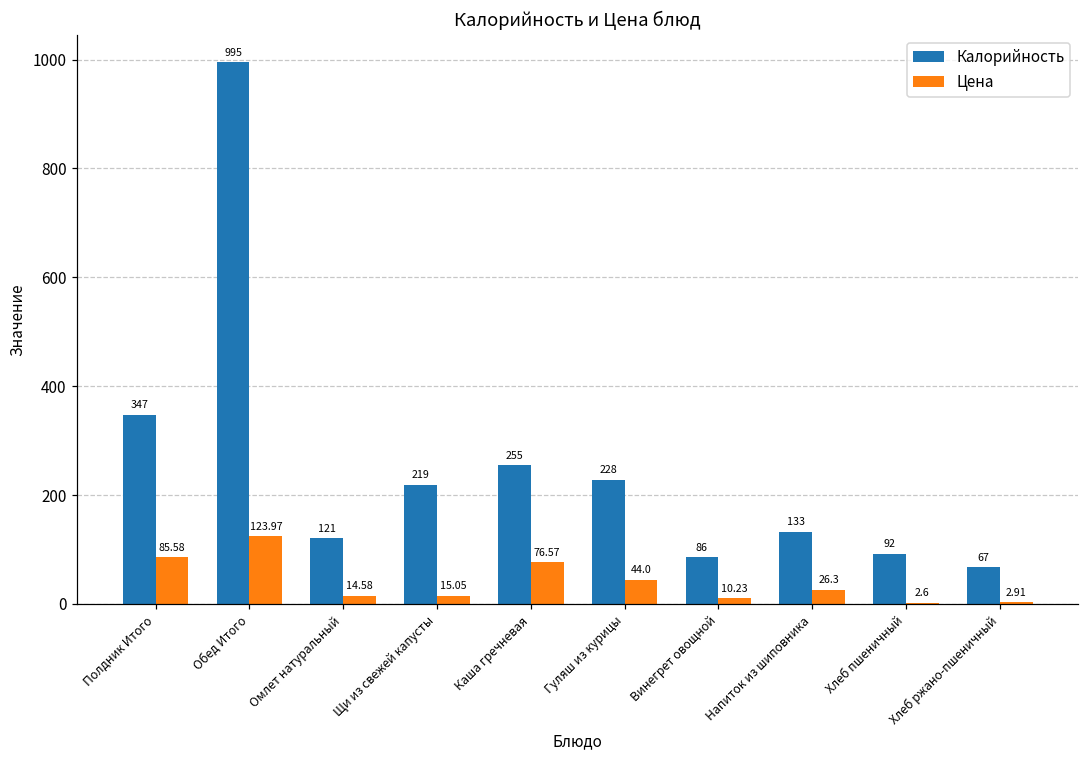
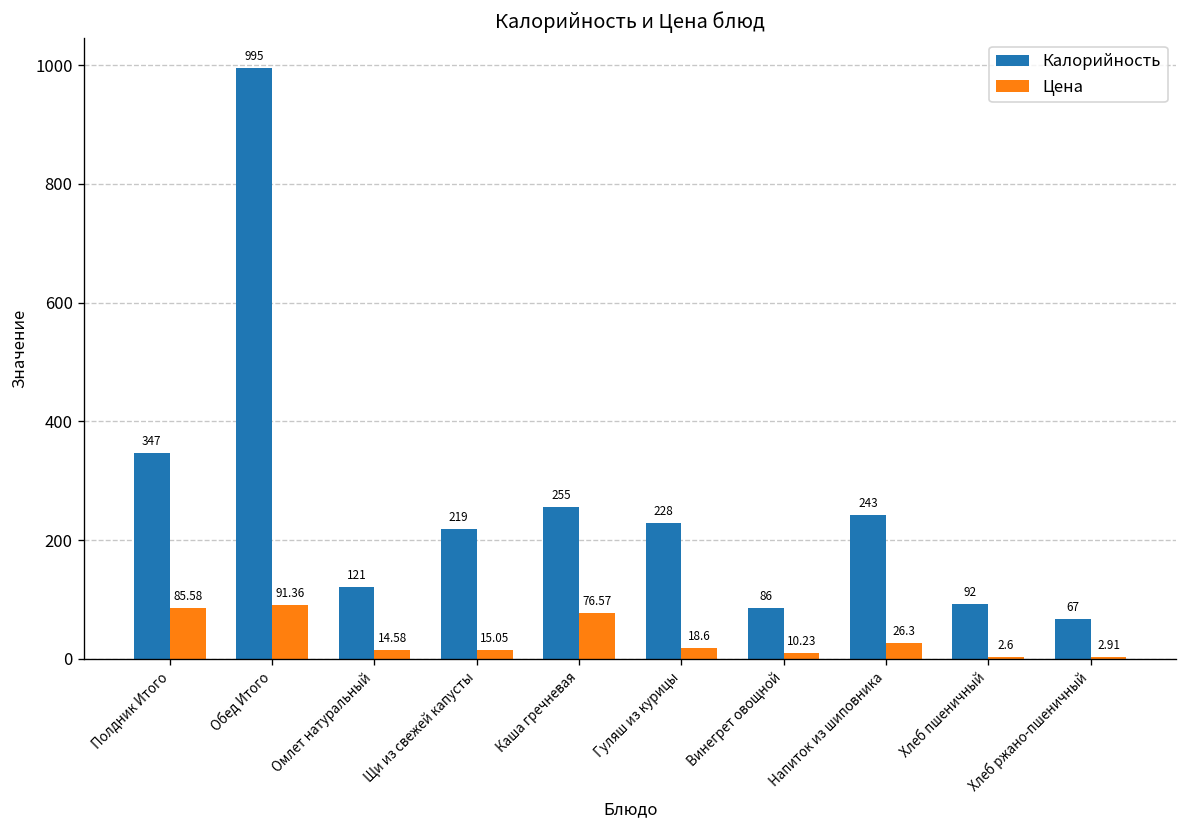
  {
    "Калорийность": {
      "Полдник Итого": 347,
      "Обед Итого": 995,
      "Омлет натуральный": 121,
      "Щи из свежей капусты": 219,
      "Каша гречневая": 255,
      "Гуляш из курицы": 228,
      "Винегрет овощной": 86,
-     "Напиток из шиповника": 133,
+     "Напиток из шиповника": 243,
      "Хлеб пшеничный": 92,
      "Хлеб ржано-пшеничный": 67
    },
    "Цена": {
      "Полдник Итого": 85.58,
-     "Обед Итого": 123.97,
+     "Обед Итого": 91.36,
      "Омлет натуральный": 14.58,
      "Щи из свежей капусты": 15.05,
      "Каша гречневая": 76.57,
-     "Гуляш из курицы": 44.0,
+     "Гуляш из курицы": 18.6,
      "Винегрет овощной": 10.23,
      "Напиток из шиповника": 26.3,
      "Хлеб пшеничный": 2.6,
      "Хлеб ржано-пшеничный": 2.91
    }
  }
